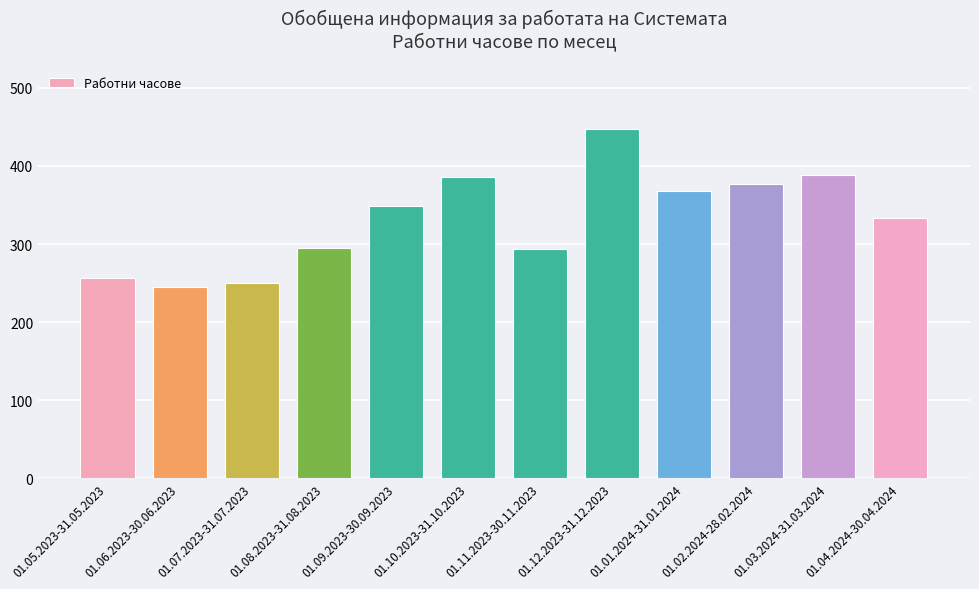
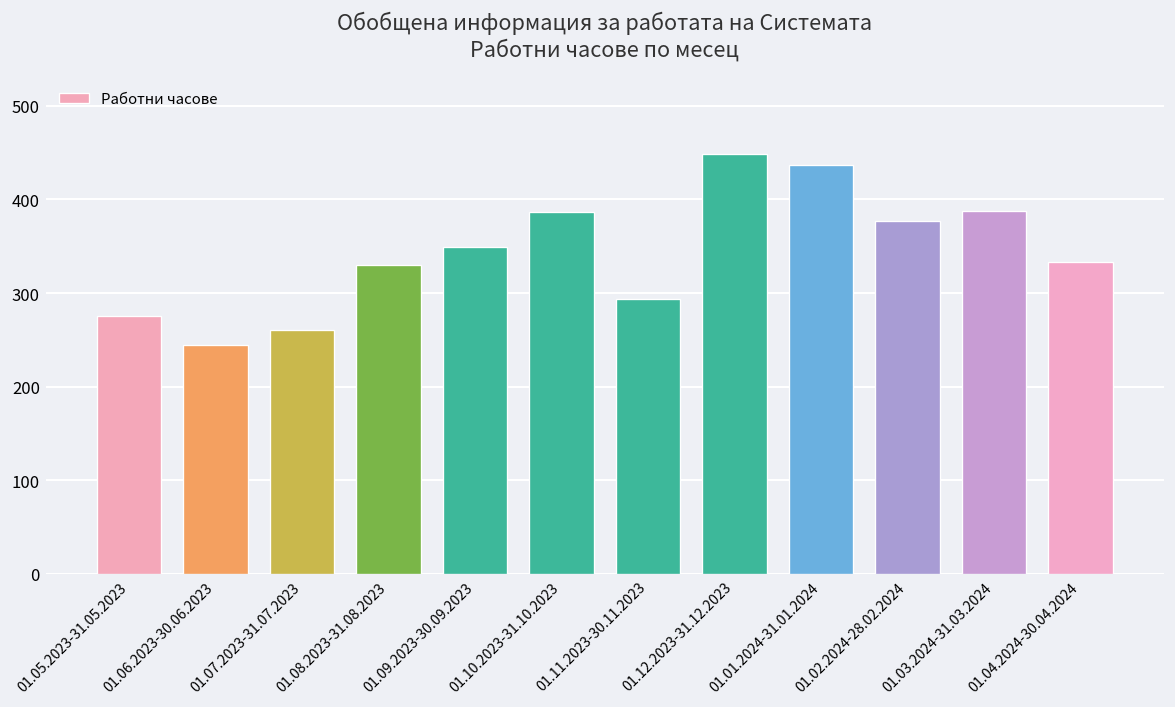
  {
-   "01.05.2023-31.05.2023": 260,
+   "01.05.2023-31.05.2023": 280,
    "01.06.2023-30.06.2023": 250,
-   "01.07.2023-31.07.2023": 250,
-   "01.08.2023-31.08.2023": 300,
+   "01.07.2023-31.07.2023": 260,
+   "01.08.2023-31.08.2023": 330,
    "01.09.2023-30.09.2023": 350,
    "01.10.2023-31.10.2023": 390,
    "01.11.2023-30.11.2023": 290,
    "01.12.2023-31.12.2023": 450,
-   "01.01.2024-31.01.2024": 370,
+   "01.01.2024-31.01.2024": 440,
    "01.02.2024-28.02.2024": 380,
    "01.03.2024-31.03.2024": 390,
    "01.04.2024-30.04.2024": 330
  }
